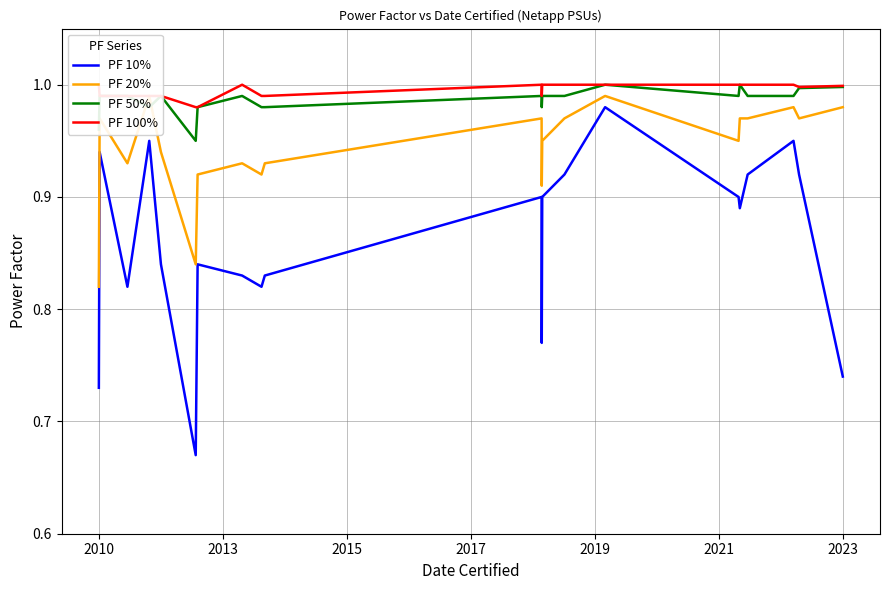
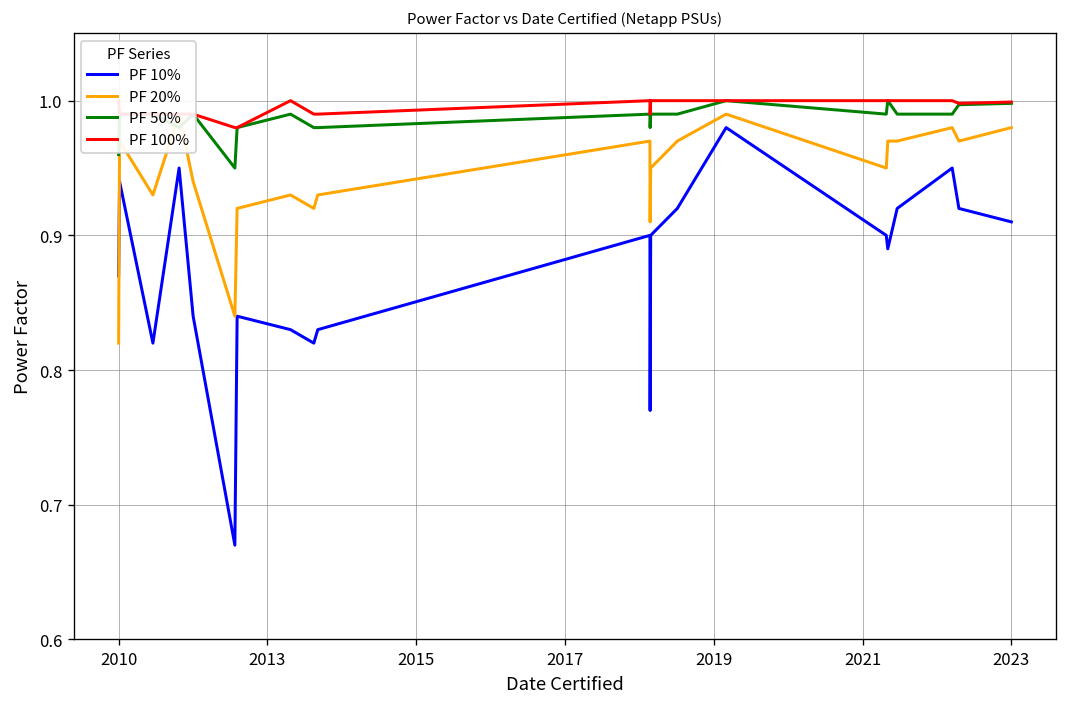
  {
    "PF 10%": {
-     "2010": 0.73,
-     "2023": 0.74
+     "2010": 0.87,
+     "2023": 0.91
    },
    "PF 20%": {
      "2010": 0.82,
      "2023": 0.98
    }
  }
